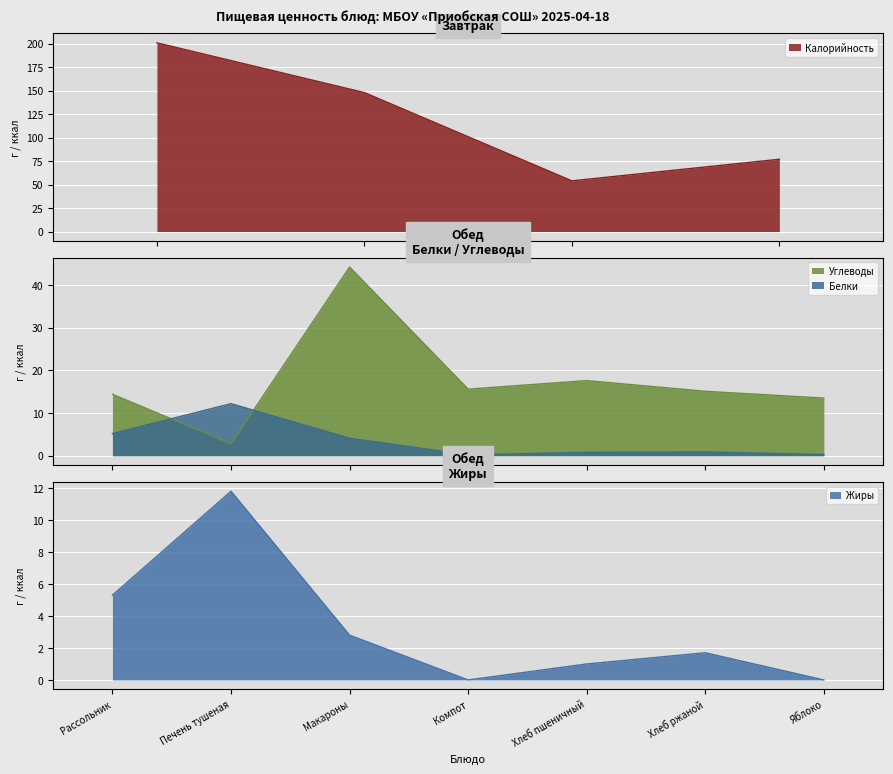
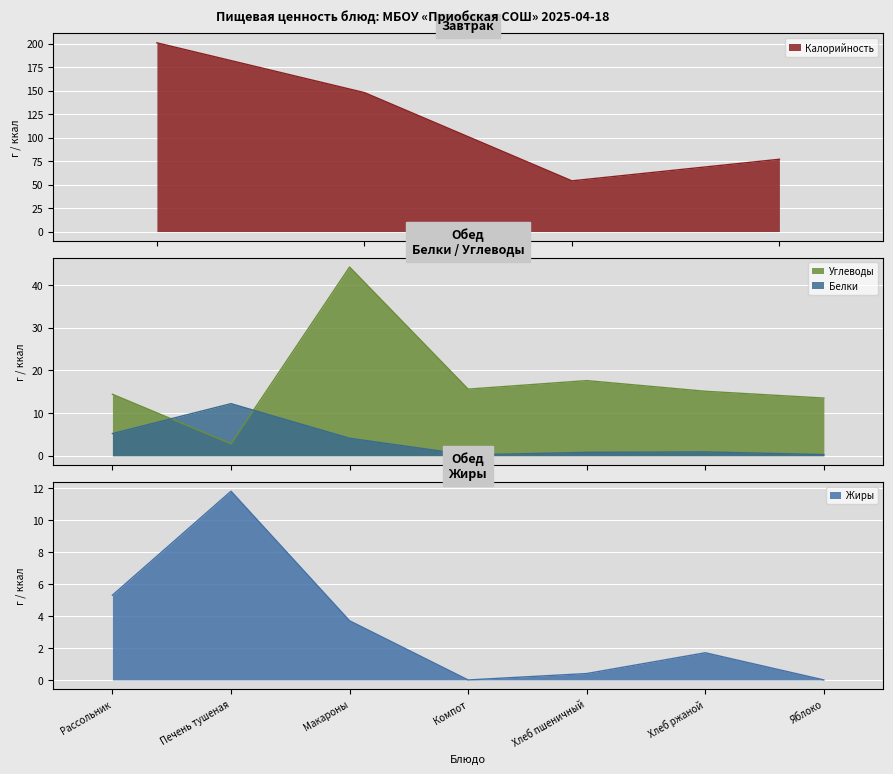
  {
    "Обед Жиры": {
      "Рассольник": 5.3,
      "Печень тушеная": 11.8,
-     "Макароны": 2.8,
+     "Макароны": 3.7,
      "Компот": 0.0,
-     "Хлеб пшеничный": 1.0,
+     "Хлеб пшеничный": 0.4,
      "Хлеб ржаной": 1.7,
      "Яблоко": 0.0
    }
  }
